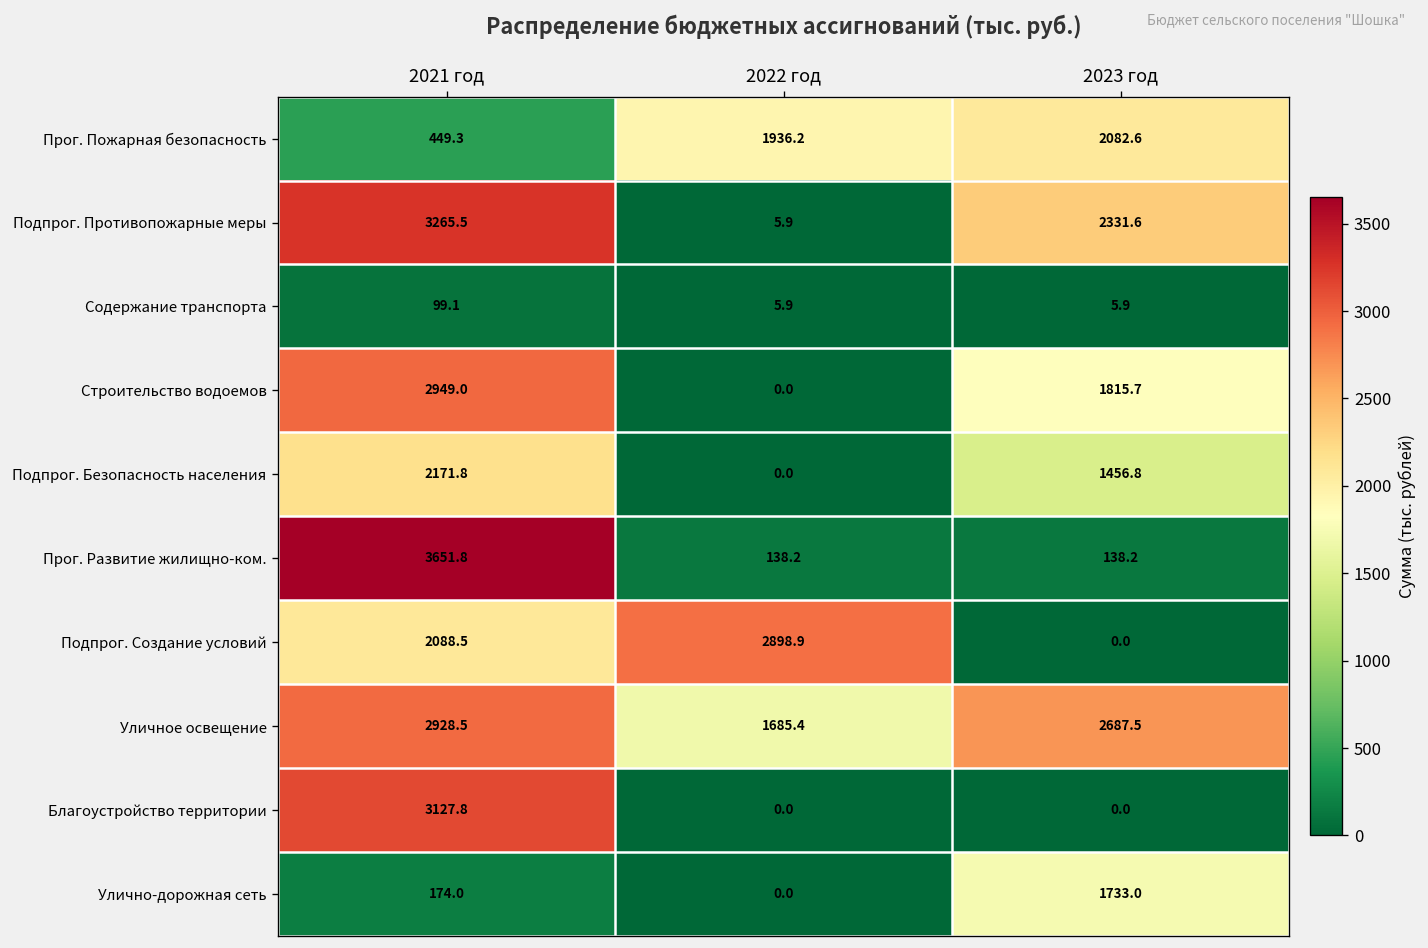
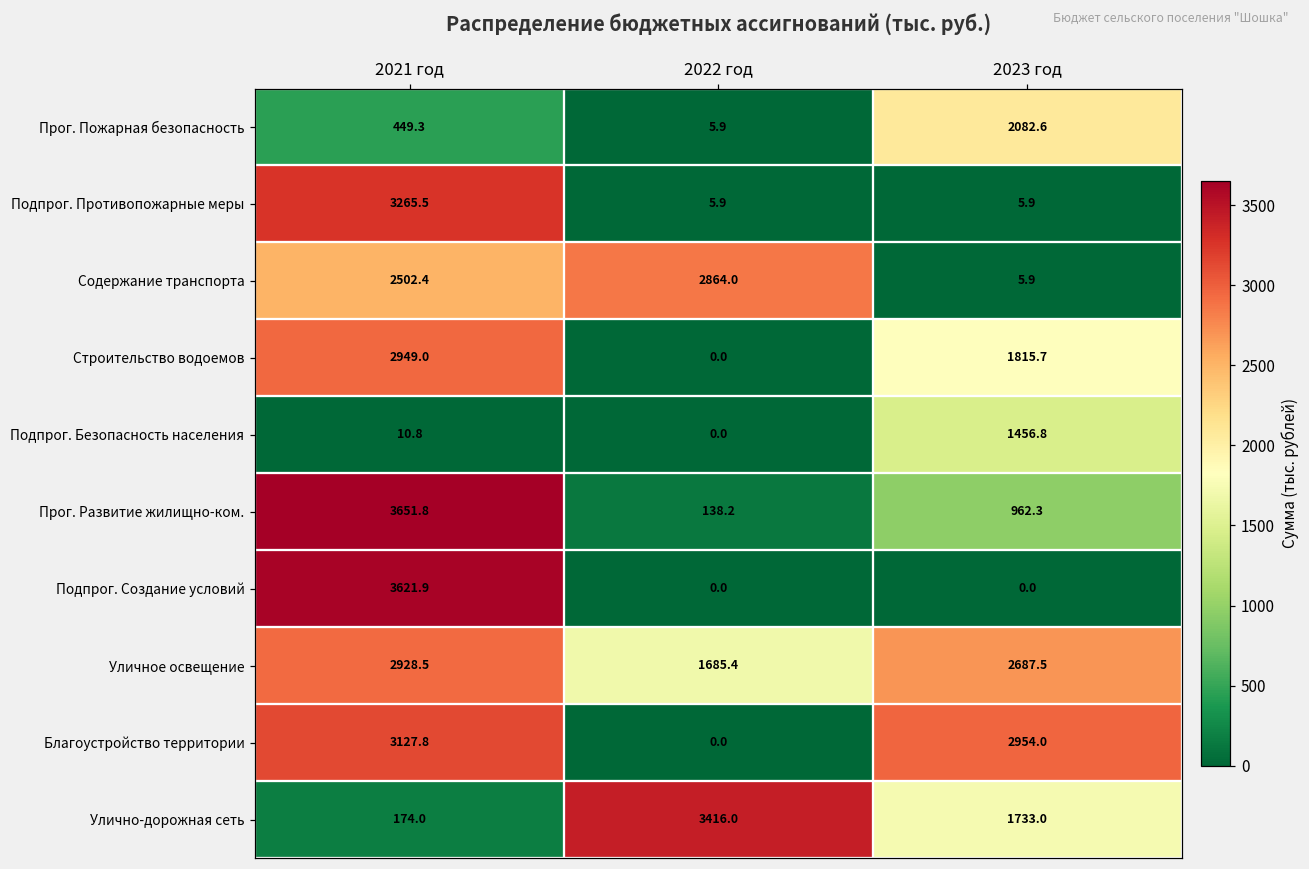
  {
    "Прог. Пожарная безопасность": {
      "2021 год": 449.3,
-     "2022 год": 1936.2,
+     "2022 год": 5.9,
      "2023 год": 2082.6
    },
    "Подпрог. Противопожарные меры": {
      "2021 год": 3265.5,
      "2022 год": 5.9,
-     "2023 год": 2331.6
+     "2023 год": 5.9
    },
    "Содержание транспорта": {
-     "2021 год": 99.1,
-     "2022 год": 5.9,
+     "2021 год": 2502.4,
+     "2022 год": 2864.0,
      "2023 год": 5.9
    },
    "Строительство водоемов": {
      "2021 год": 2949.0,
      "2022 год": 0.0,
      "2023 год": 1815.7
    },
    "Подпрог. Безопасность населения": {
-     "2021 год": 2171.8,
+     "2021 год": 10.8,
      "2022 год": 0.0,
      "2023 год": 1456.8
    },
    "Прог. Развитие жилищно-ком.": {
      "2021 год": 3651.8,
      "2022 год": 138.2,
-     "2023 год": 138.2
+     "2023 год": 962.3
    },
    "Подпрог. Создание условий": {
-     "2021 год": 2088.5,
-     "2022 год": 2898.9,
+     "2021 год": 3621.9,
+     "2022 год": 0.0,
      "2023 год": 0.0
    },
    "Уличное освещение": {
      "2021 год": 2928.5,
      "2022 год": 1685.4,
      "2023 год": 2687.5
    },
    "Благоустройство территории": {
      "2021 год": 3127.8,
      "2022 год": 0.0,
-     "2023 год": 0.0
+     "2023 год": 2954.0
    },
    "Улично-дорожная сеть": {
      "2021 год": 174.0,
-     "2022 год": 0.0,
+     "2022 год": 3416.0,
      "2023 год": 1733.0
    }
  }
